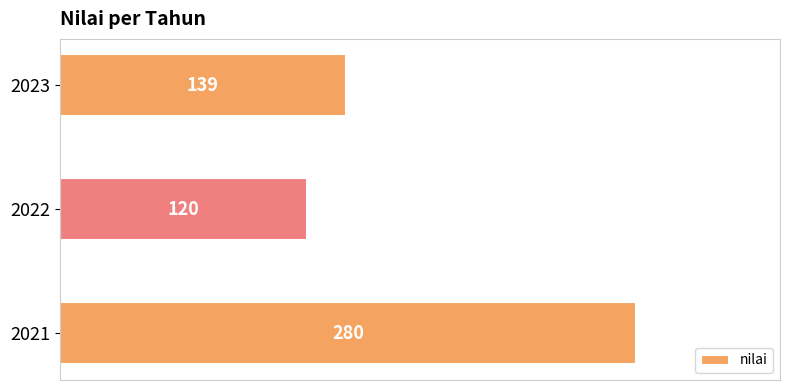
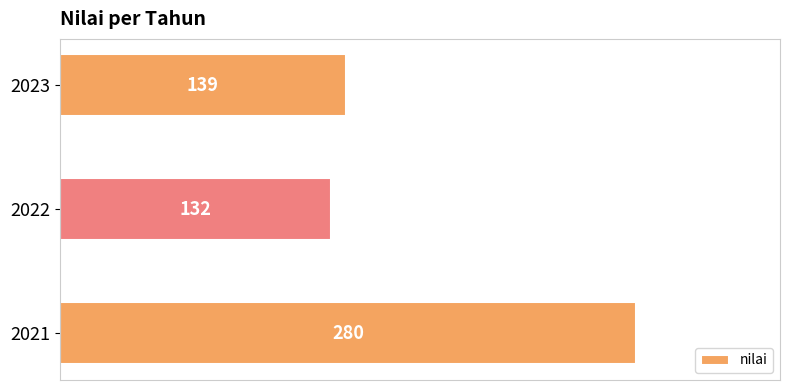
  {
    "2023": 139,
-   "2022": 120,
+   "2022": 132,
    "2021": 280
  }
